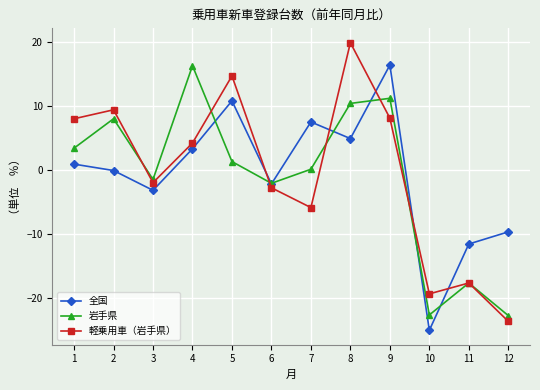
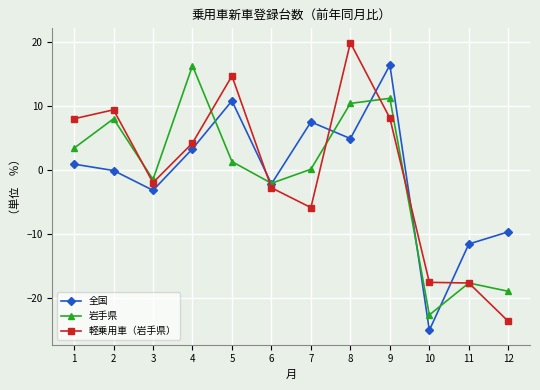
  {
    "全国": {
      "1": 1,
      "2": 0,
      "3": -3,
      "4": 3,
      "5": 11,
      "7": 8,
      "8": 5,
      "9": 16,
      "10": -25,
      "11": -12,
      "12": -10
    },
    "岩手県": {
      "1": 3,
      "2": 8,
      "3": -2,
      "4": 16,
      "5": 1,
      "7": 0,
      "8": 10,
      "9": 11,
      "10": -23,
-     "12": -23
+     "12": -19
    },
    "軽乗用車（岩手県）": {
      "1": 8,
      "2": 9,
      "3": -2,
      "4": 4,
      "5": 15,
      "6": -3,
      "7": -6,
      "8": 20,
      "9": 8,
-     "10": -19,
+     "10": -18,
      "12": -24
    }
  }
